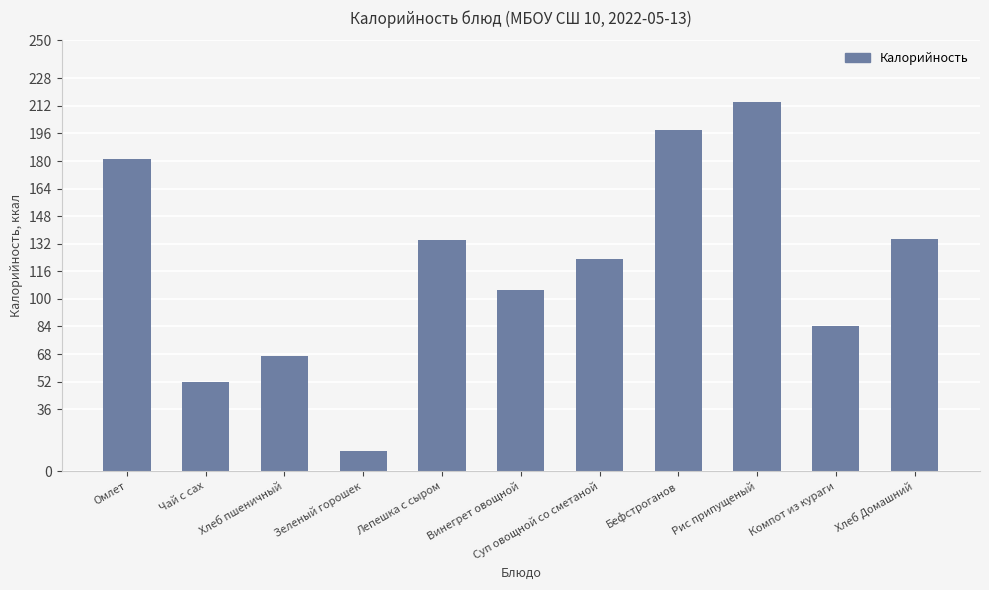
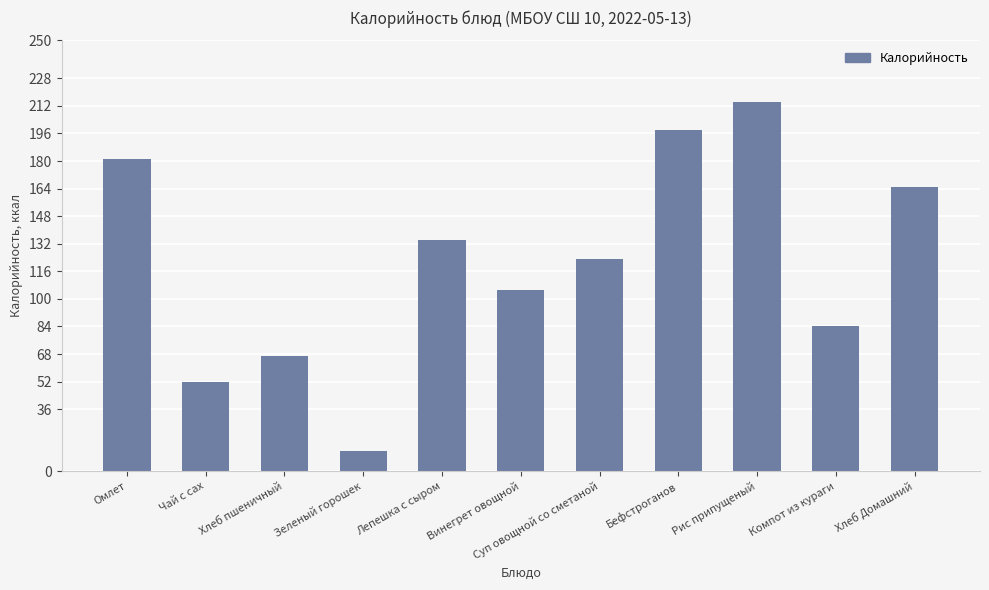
  {
    "Омлет": 181,
    "Чай с сах": 52,
    "Хлеб пшеничный": 67,
    "Зеленый горошек": 12,
    "Лепешка с сыром": 134,
    "Винегрет овощной": 105,
    "Суп овощной со сметаной": 123,
    "Бефстроганов": 198,
    "Рис припущеный": 214,
    "Компот из кураги": 84,
-   "Хлеб Домашний": 135
+   "Хлеб Домашний": 165
  }
